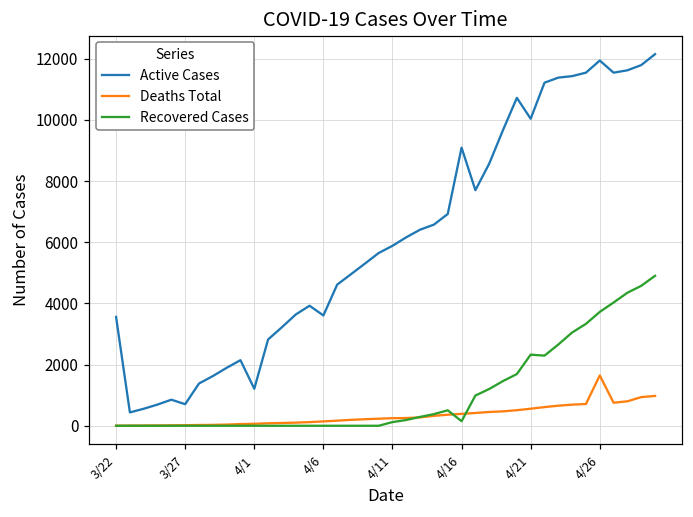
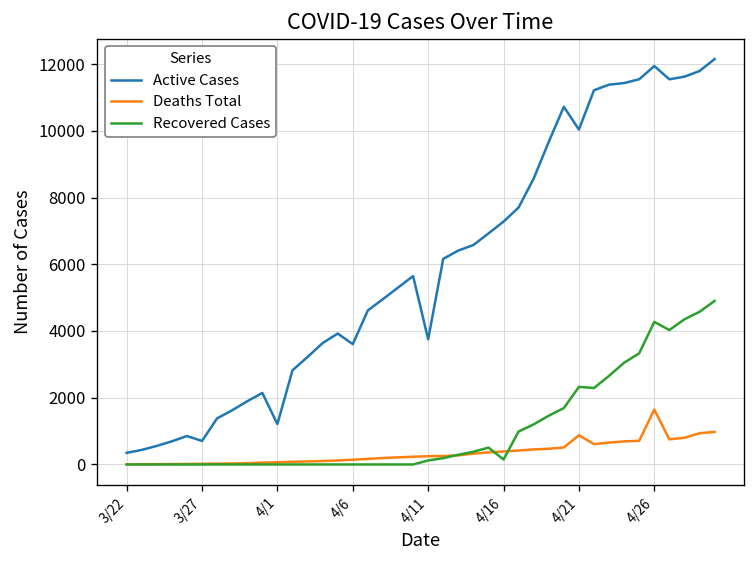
  {
    "Active Cases": {
-     "3/22": 3600,
+     "3/22": 300,
      "3/27": 700,
      "4/1": 1200,
      "4/6": 3600,
-     "4/11": 5900,
-     "4/16": 9100,
+     "4/11": 3800,
+     "4/16": 7300,
      "4/21": 10000,
      "4/26": 11900
    },
    "Deaths Total": {
      "4/6": 100,
      "4/11": 200,
      "4/16": 400,
-     "4/21": 600,
+     "4/21": 900,
      "4/26": 1600
    },
    "Recovered Cases": {
      "4/6": 0,
      "4/11": 100,
      "4/16": 100,
      "4/21": 2300,
-     "4/26": 3700
+     "4/26": 4300
    }
  }
